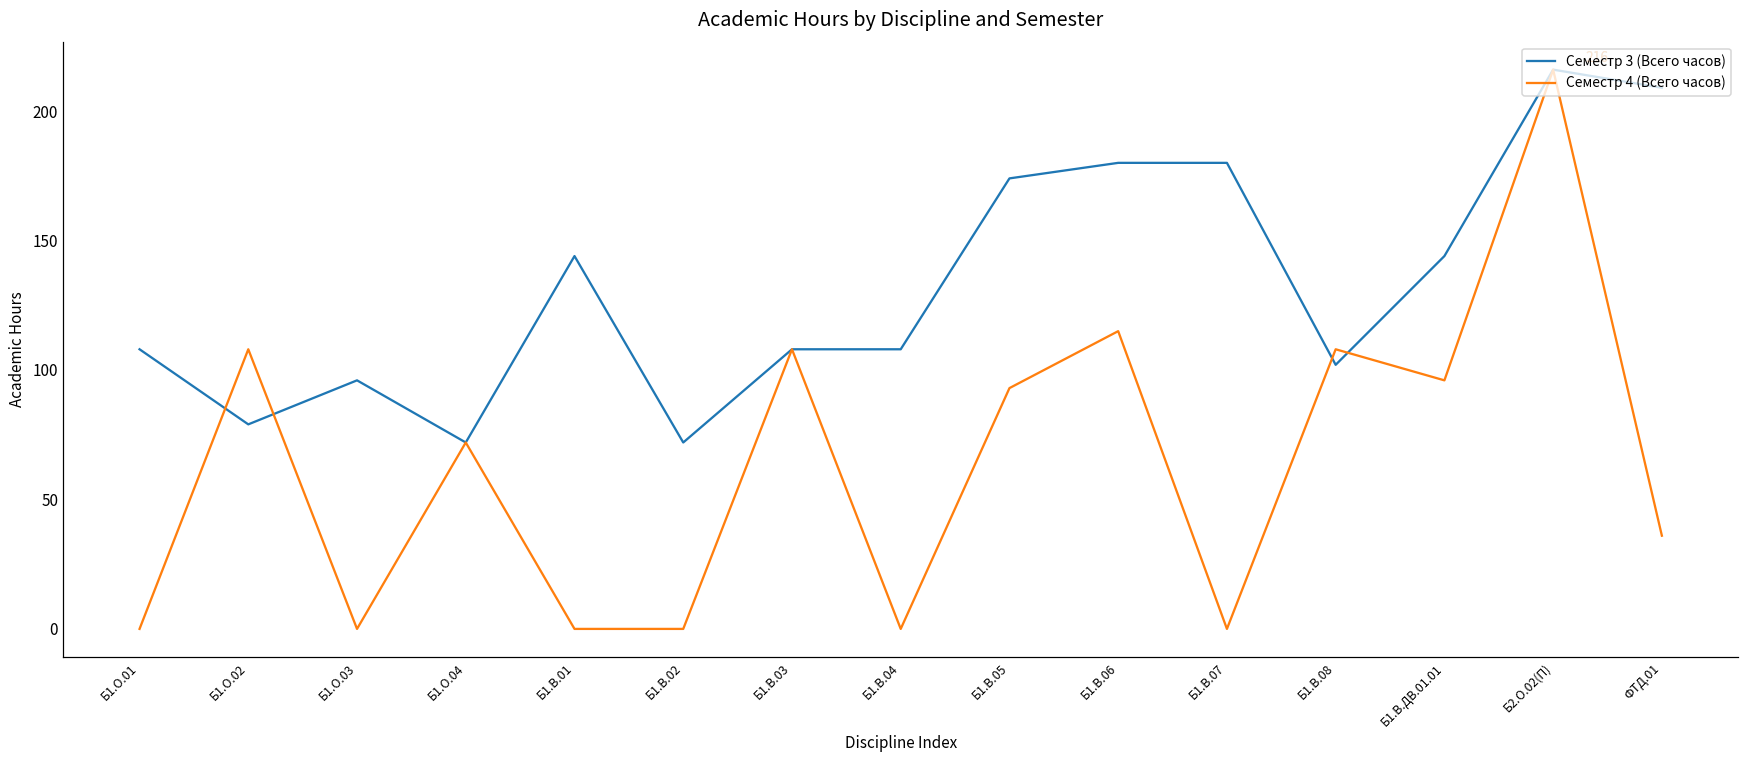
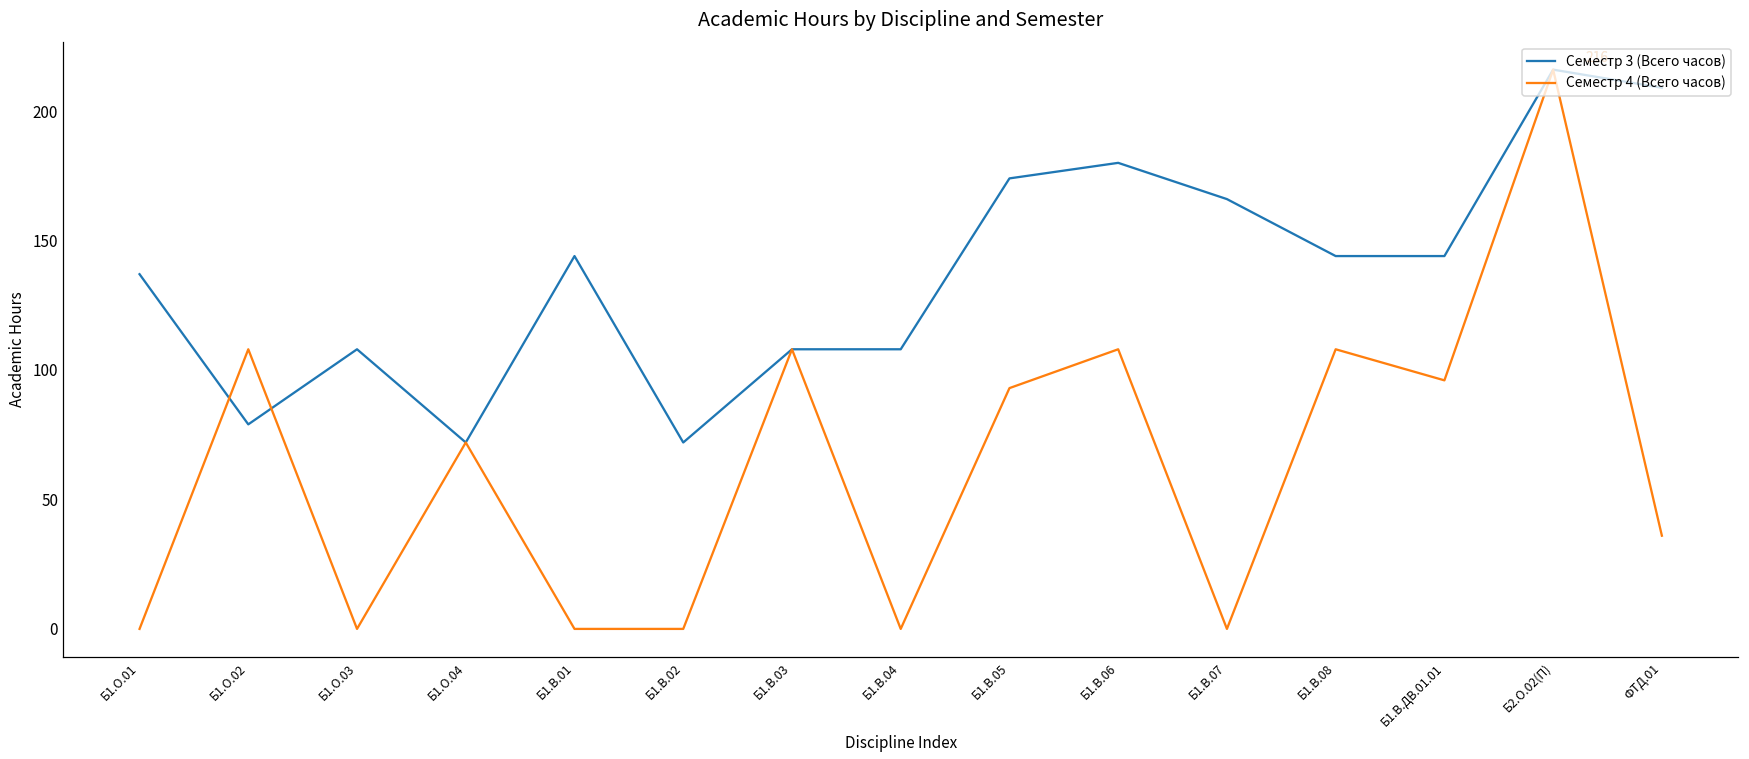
  {
    "Семестр 3 (Всего часов)": {
-     "Б1.О.01": 108,
+     "Б1.О.01": 137,
      "Б1.О.02": 79,
-     "Б1.О.03": 96,
+     "Б1.О.03": 108,
      "Б1.В.01": 144,
      "Б1.В.02": 72,
      "Б1.В.04": 108,
      "Б1.В.05": 174,
      "Б1.В.06": 180,
-     "Б1.В.07": 180,
-     "Б1.В.08": 102,
+     "Б1.В.07": 166,
+     "Б1.В.08": 144,
      "Б1.В.ДВ.01.01": 144
    },
    "Семестр 4 (Всего часов)": {
      "Б1.О.01": 0,
      "Б1.О.02": 108,
      "Б1.О.03": 0,
      "Б1.В.01": 0,
      "Б1.В.02": 0,
      "Б1.В.04": 0,
      "Б1.В.05": 93,
-     "Б1.В.06": 115,
+     "Б1.В.06": 108,
      "Б1.В.07": 0,
      "Б1.В.08": 108,
      "Б1.В.ДВ.01.01": 96,
      "ФТД.01": 36
    }
  }
